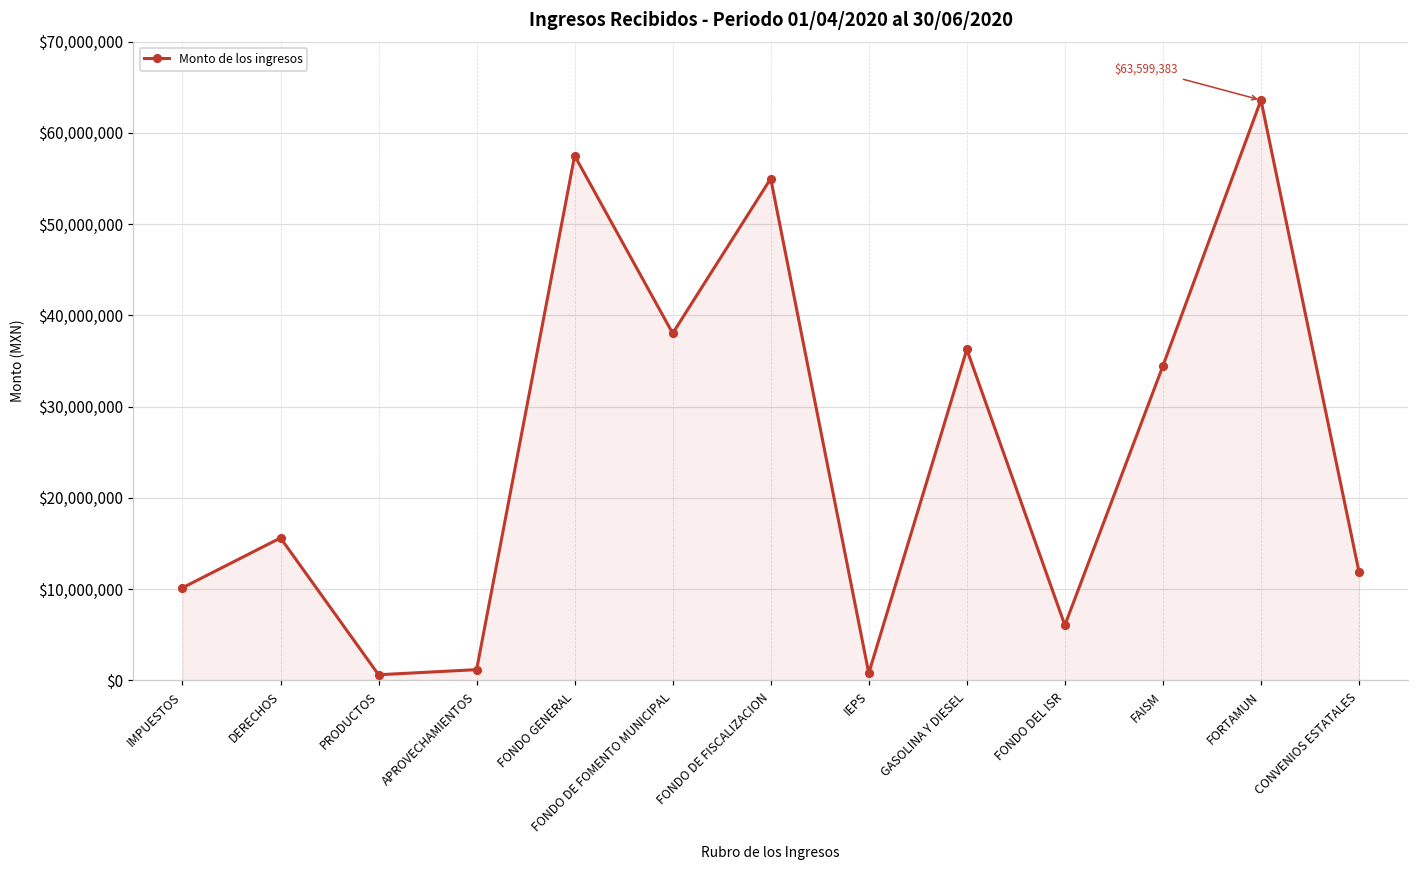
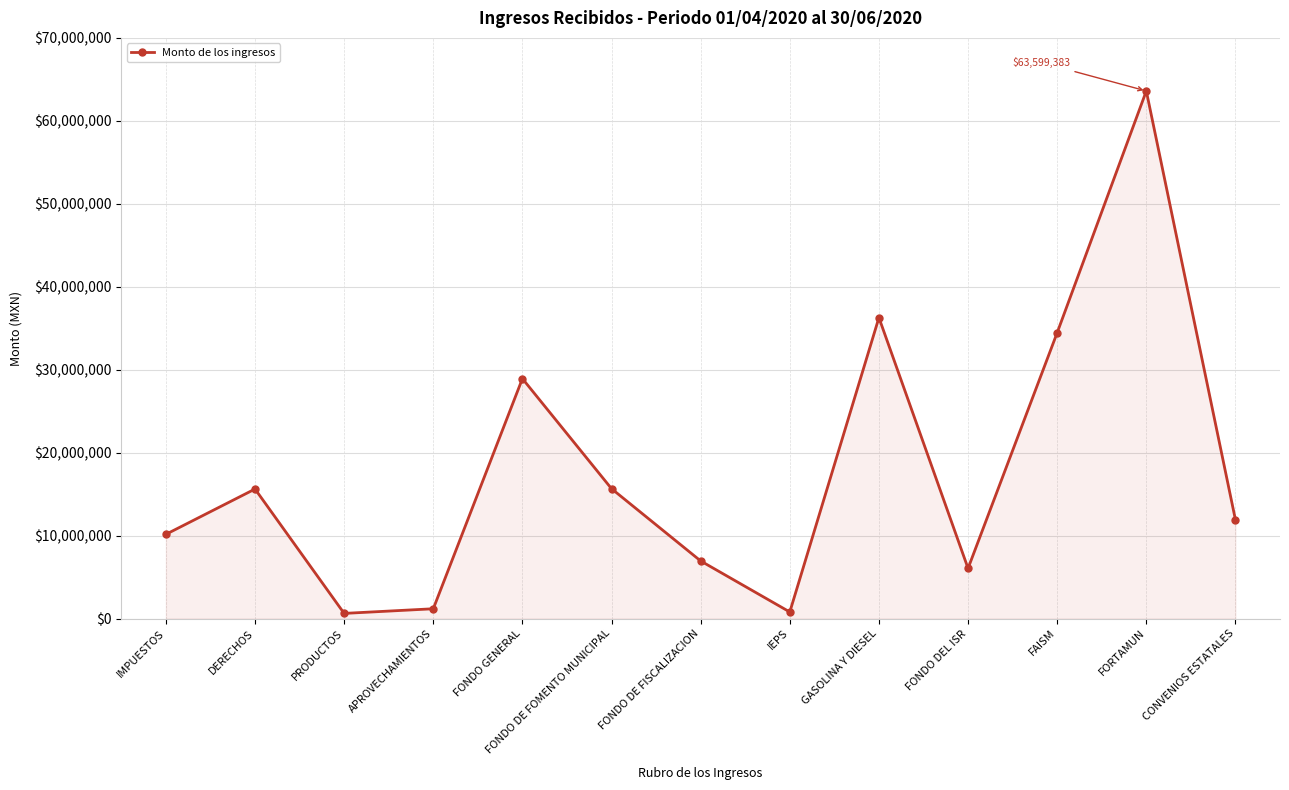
  {
    "IMPUESTOS": "$10,000,000",
    "DERECHOS": "$16,000,000",
    "PRODUCTOS": "$1,000,000",
    "APROVECHAMIENTOS": "$1,000,000",
-   "FONDO GENERAL": "$58,000,000",
-   "FONDO DE FOMENTO MUNICIPAL": "$38,000,000",
-   "FONDO DE FISCALIZACION": "$55,000,000",
+   "FONDO GENERAL": "$29,000,000",
+   "FONDO DE FOMENTO MUNICIPAL": "$16,000,000",
+   "FONDO DE FISCALIZACION": "$7,000,000",
    "IEPS": "$1,000,000",
    "GASOLINA Y DIESEL": "$36,000,000",
    "FONDO DEL ISR": "$6,000,000",
    "FAISM": "$34,000,000",
    "CONVENIOS ESTATALES": "$12,000,000"
  }
